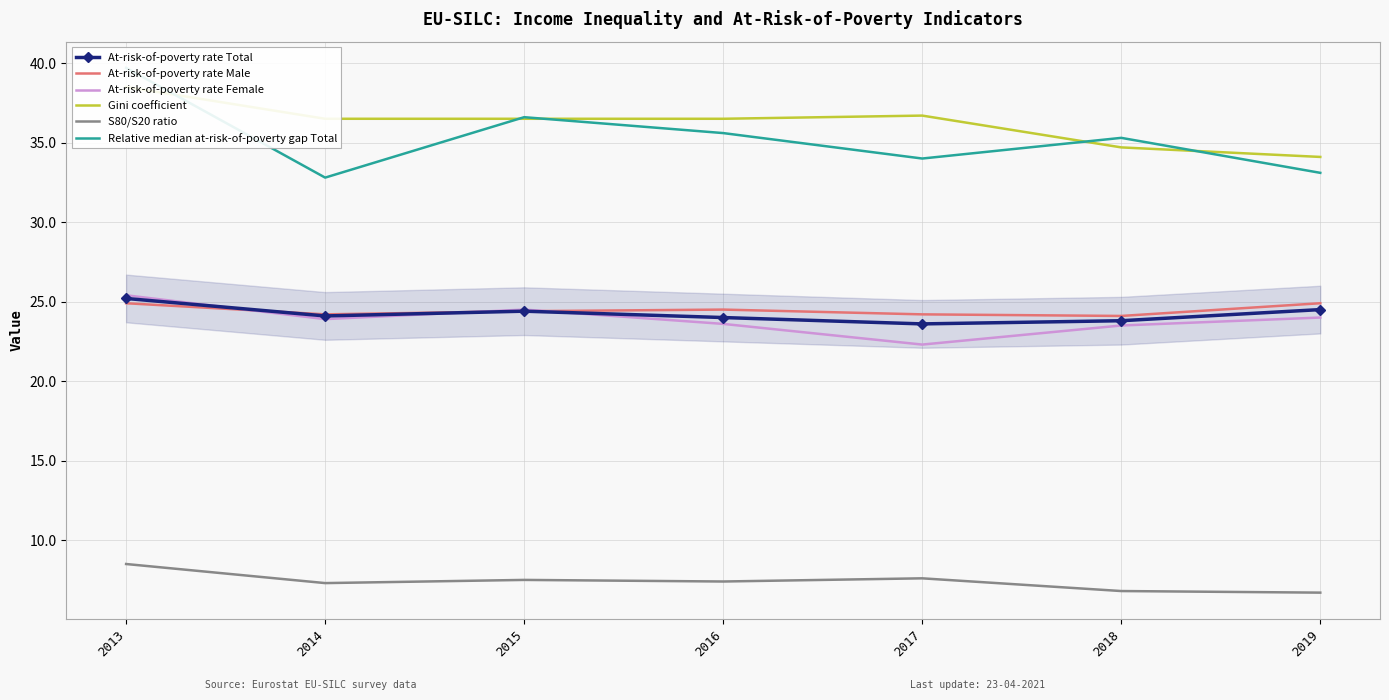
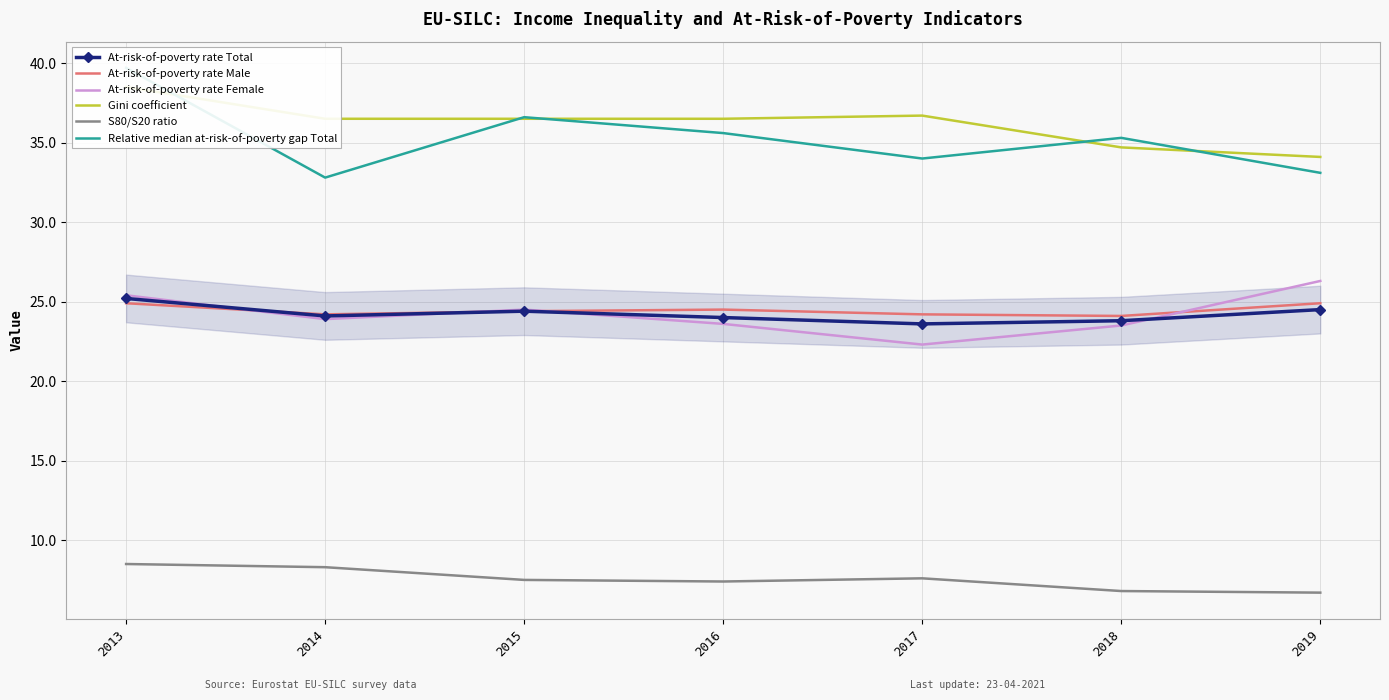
  {
    "At-risk-of-poverty rate Male": {
      "2013": 24.9,
      "2016": 24.5,
      "2017": 24.2,
      "2018": 24.1,
      "2019": 24.9
    },
    "At-risk-of-poverty rate Female": {
      "2013": 25.4,
      "2014": 23.9,
      "2016": 23.6,
      "2017": 22.3,
      "2018": 23.5,
-     "2019": 24.0
+     "2019": 26.3
    },
    "Gini coefficient": {
      "2016": 36.5,
      "2017": 36.7,
      "2018": 34.7,
      "2019": 34.1
    },
    "S80/S20 ratio": {
      "2013": 8.5,
-     "2014": 7.3,
+     "2014": 8.3,
      "2015": 7.5,
      "2016": 7.4,
      "2017": 7.6,
      "2018": 6.8,
      "2019": 6.7
    },
    "Relative median at-risk-of-poverty gap Total": {
      "2014": 32.8,
      "2016": 35.6,
      "2017": 34.0,
      "2018": 35.3,
      "2019": 33.1
    }
  }
